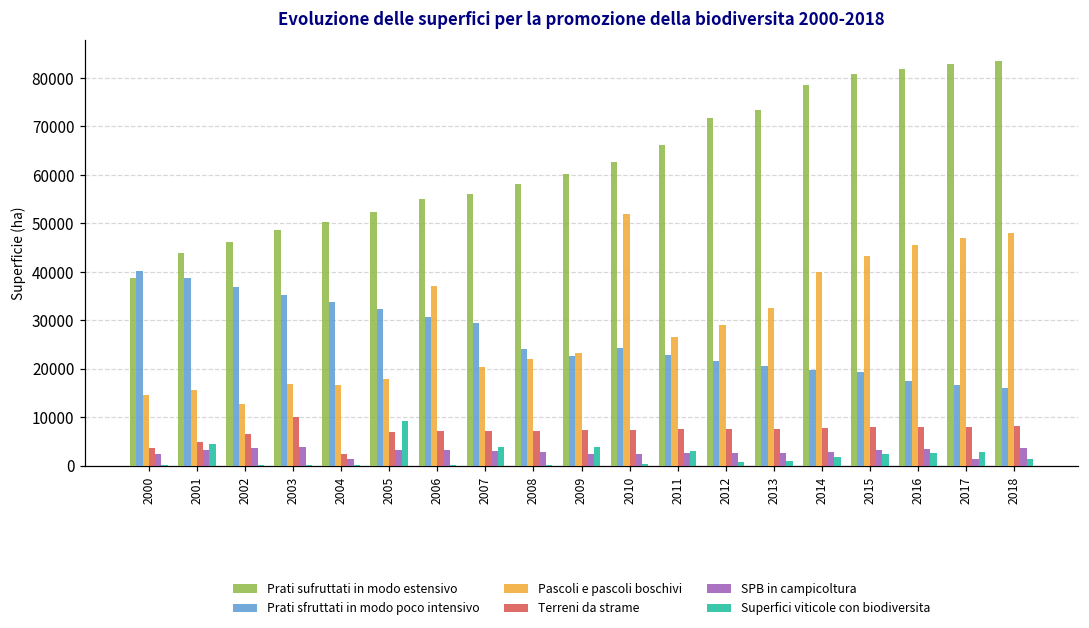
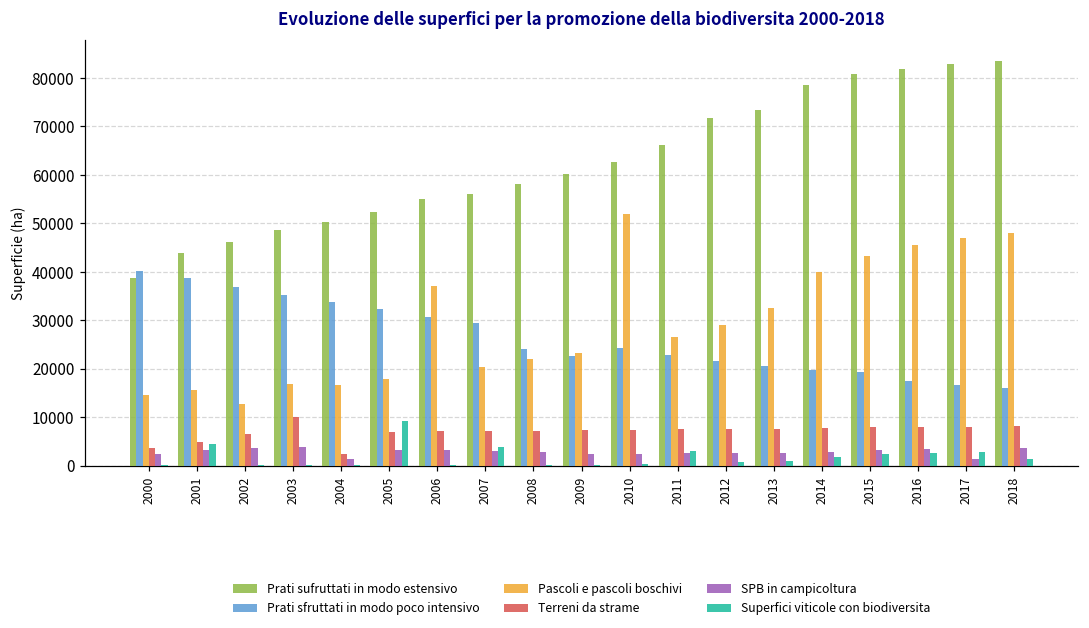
  {
    "Prati sufruttati in modo estensivo": {
      "2000": 39000,
      "2001": 44000,
      "2002": 46000,
      "2003": 49000,
      "2004": 50000,
      "2005": 52000,
      "2006": 55000,
      "2007": 56000,
      "2008": 58000,
      "2009": 60000,
      "2010": 63000,
      "2011": 66000,
      "2012": 72000,
      "2013": 73000,
      "2014": 78000,
      "2015": 81000,
      "2016": 82000,
      "2017": 83000,
      "2018": 84000
    },
    "Prati sfruttati in modo poco intensivo": {
      "2000": 40000,
      "2001": 39000,
      "2002": 37000,
      "2003": 35000,
      "2004": 34000,
      "2005": 32000,
      "2006": 31000,
      "2007": 29000,
      "2008": 24000,
      "2009": 23000,
      "2010": 24000,
      "2011": 23000,
      "2012": 22000,
      "2013": 21000,
      "2014": 20000,
      "2015": 19000,
      "2016": 17000,
      "2017": 17000,
      "2018": 16000
    },
    "Pascoli e pascoli boschivi": {
      "2000": 15000,
      "2001": 16000,
      "2002": 13000,
      "2003": 17000,
      "2004": 17000,
      "2005": 18000,
      "2006": 37000,
      "2007": 20000,
      "2008": 22000,
      "2009": 23000,
      "2010": 52000,
      "2011": 27000,
      "2012": 29000,
      "2013": 33000,
      "2014": 40000,
      "2015": 43000,
      "2016": 45000,
      "2017": 47000,
      "2018": 48000
    },
    "Terreni da strame": {
      "2000": 4000,
      "2001": 5000,
      "2002": 7000,
      "2003": 10000,
      "2004": 2000,
      "2005": 7000,
      "2006": 7000,
      "2007": 7000,
      "2008": 7000,
      "2009": 7000,
      "2010": 7000,
      "2011": 8000,
      "2012": 8000,
      "2013": 8000,
      "2014": 8000,
      "2015": 8000,
      "2016": 8000,
      "2017": 8000,
      "2018": 8000
    },
    "SPB in campicoltura": {
      "2000": 2000,
      "2001": 3000,
      "2002": 4000,
      "2003": 4000,
      "2004": 1000,
      "2005": 3000,
      "2006": 3000,
      "2007": 3000,
      "2008": 3000,
      "2009": 2000,
      "2010": 2000,
      "2011": 3000,
      "2012": 3000,
      "2013": 3000,
      "2014": 3000,
      "2015": 3000,
      "2016": 3000,
      "2017": 1000,
      "2018": 4000
    },
    "Superfici viticole con biodiversita": {
      "2001": 4000,
      "2005": 9000,
      "2007": 4000,
-     "2009": 4000,
+     "2009": 0,
      "2011": 3000,
      "2012": 1000,
      "2013": 1000,
      "2014": 2000,
      "2015": 2000,
      "2016": 3000,
      "2017": 3000,
      "2018": 1000
    }
  }
